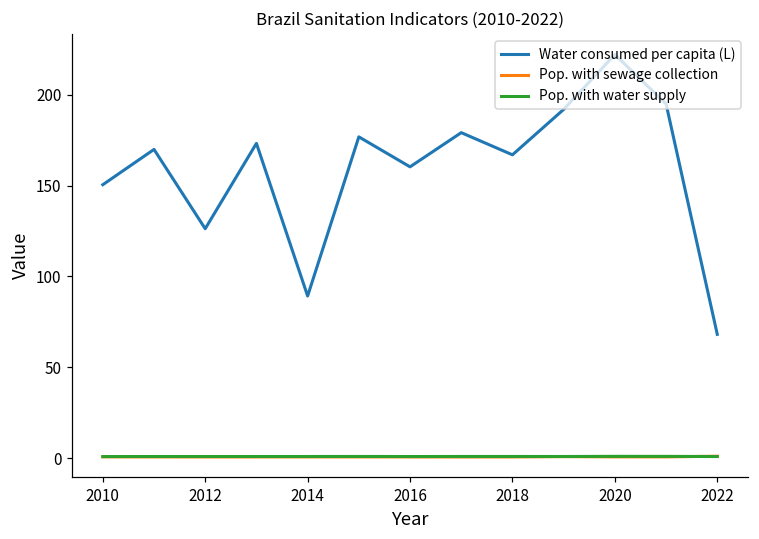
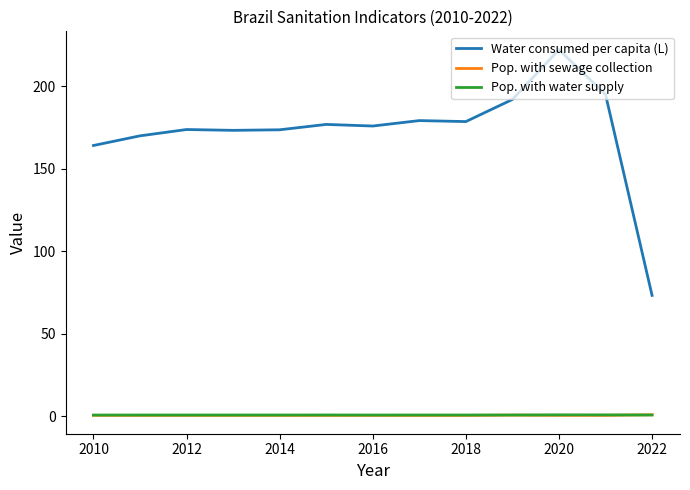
  {
    "Water consumed per capita (L)": {
-     "2010": 150,
-     "2012": 126,
-     "2014": 89,
-     "2016": 160,
-     "2018": 167,
-     "2022": 68
+     "2010": 164,
+     "2012": 174,
+     "2014": 174,
+     "2016": 176,
+     "2018": 179,
+     "2022": 73
    },
    "Pop. with water supply": {
      "2010": 1,
      "2012": 1,
      "2014": 1,
      "2016": 1,
      "2018": 1,
      "2020": 1,
      "2022": 1
    }
  }
